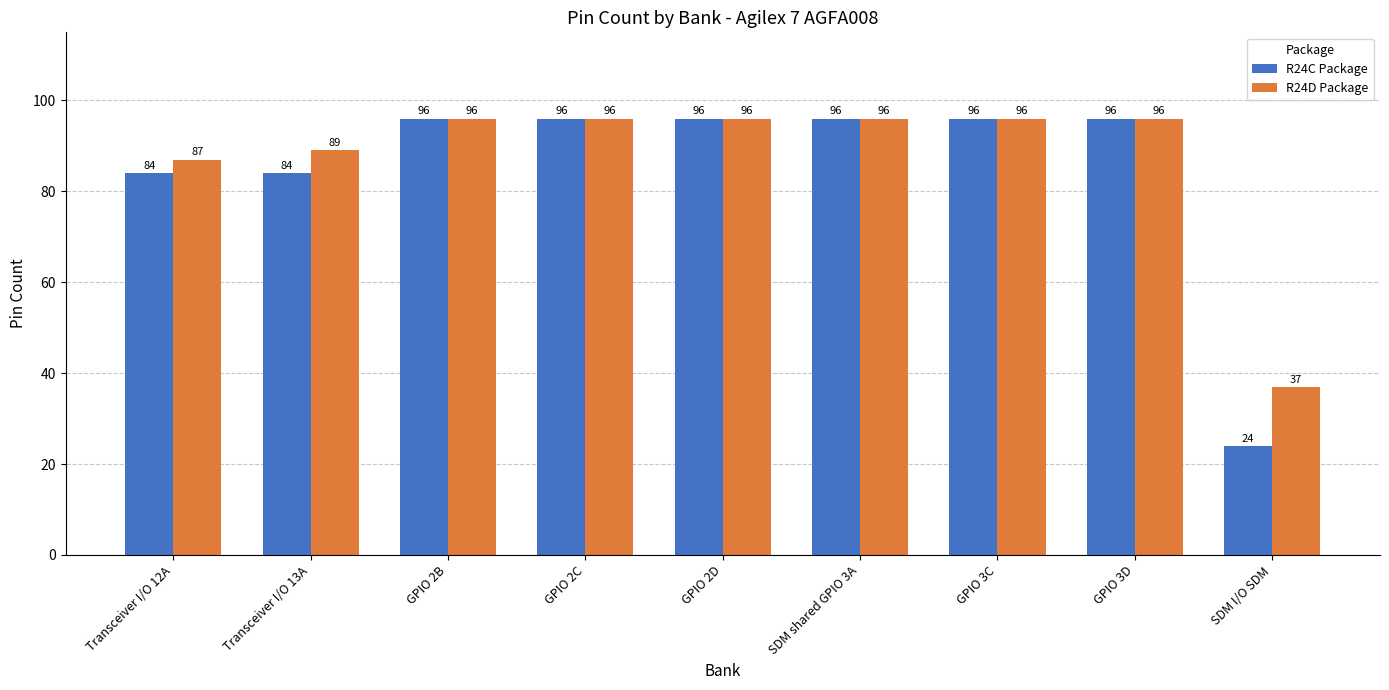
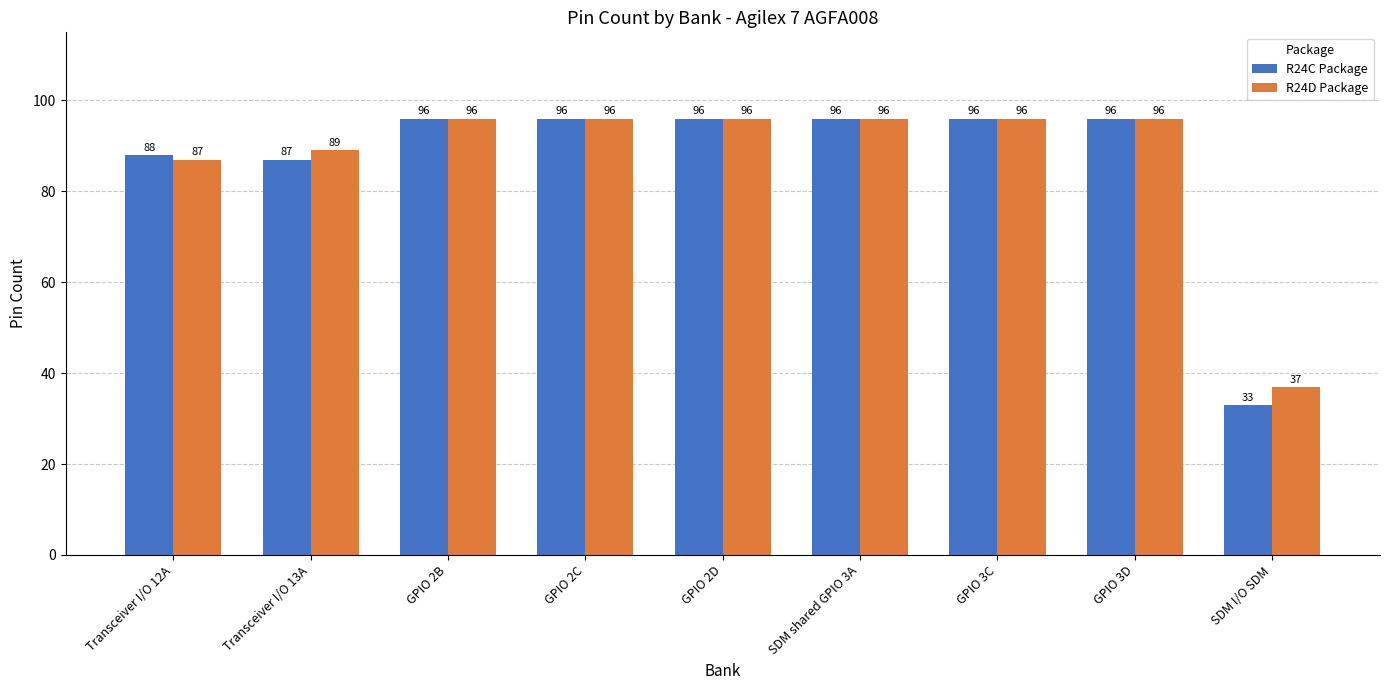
  {
    "R24C Package": {
-     "Transceiver I/O 12A": 84,
-     "Transceiver I/O 13A": 84,
+     "Transceiver I/O 12A": 88,
+     "Transceiver I/O 13A": 87,
      "GPIO 2B": 96,
      "GPIO 2C": 96,
      "GPIO 2D": 96,
      "SDM shared GPIO 3A": 96,
      "GPIO 3C": 96,
      "GPIO 3D": 96,
-     "SDM I/O SDM": 24
+     "SDM I/O SDM": 33
    },
    "R24D Package": {
      "Transceiver I/O 12A": 87,
      "Transceiver I/O 13A": 89,
      "GPIO 2B": 96,
      "GPIO 2C": 96,
      "GPIO 2D": 96,
      "SDM shared GPIO 3A": 96,
      "GPIO 3C": 96,
      "GPIO 3D": 96,
      "SDM I/O SDM": 37
    }
  }
